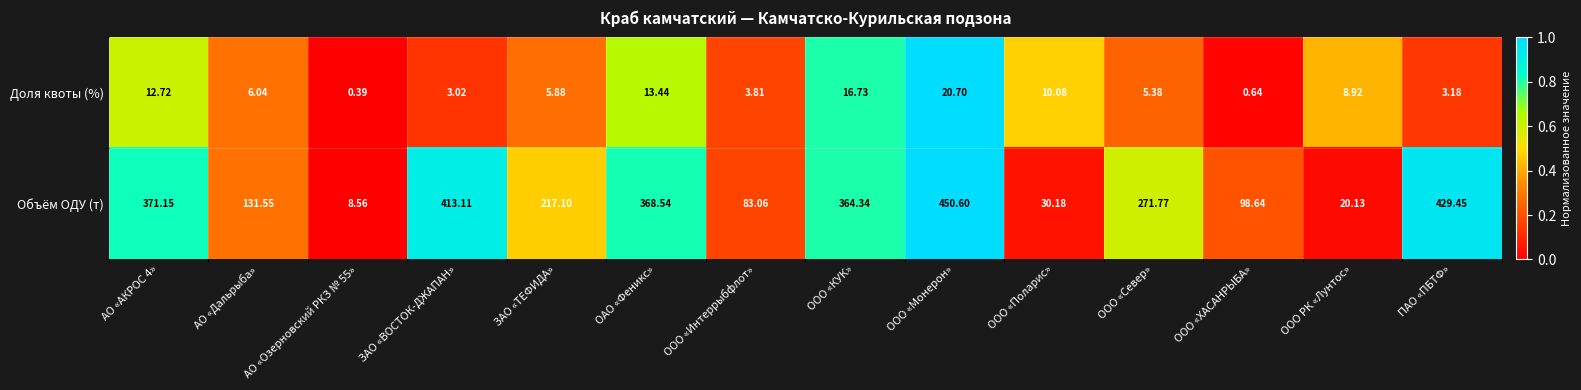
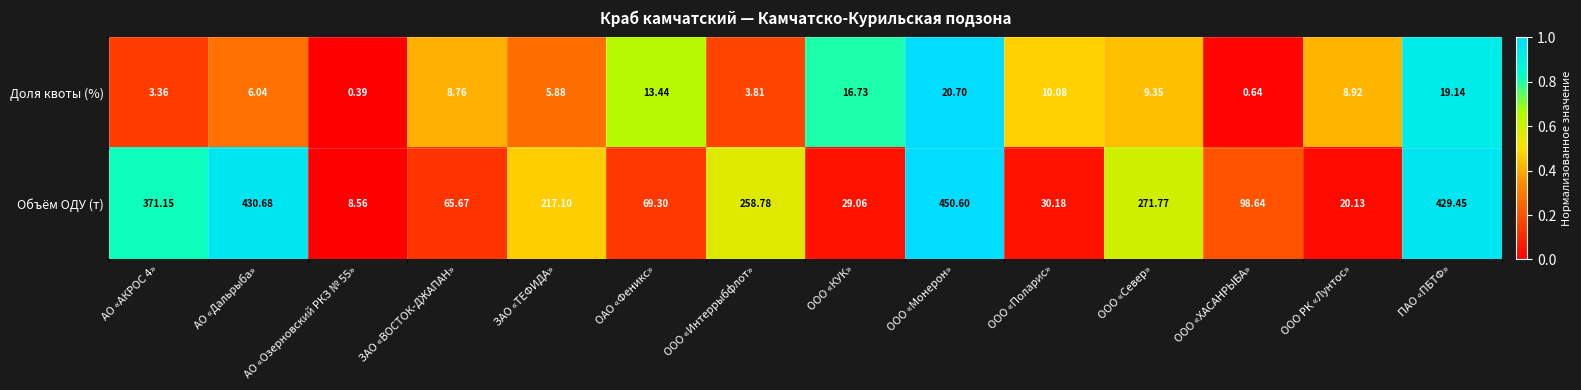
  {
    "Доля квоты (%)": {
-     "АО «АКРОС 4»": 12.72,
+     "АО «АКРОС 4»": 3.36,
      "АО «Дальрыба»": 6.04,
      "АО «Озерновский РКЗ № 55»": 0.39,
-     "ЗАО «ВОСТОК-ДЖАПАН»": 3.02,
+     "ЗАО «ВОСТОК-ДЖАПАН»": 8.76,
      "ЗАО «ТЕФИДА»": 5.88,
      "ОАО «Феникс»": 13.44,
      "ООО «Интеррыбфлот»": 3.81,
      "ООО «КУК»": 16.73,
      "ООО «Монерон»": 20.70,
      "ООО «Поларис»": 10.08,
-     "ООО «Север»": 5.38,
+     "ООО «Север»": 9.35,
      "ООО «ХАСАНРЫБА»": 0.64,
      "ООО РК «Лунтос»": 8.92,
-     "ПАО «ПБТФ»": 3.18
+     "ПАО «ПБТФ»": 19.14
    },
    "Объём ОДУ (т)": {
      "АО «АКРОС 4»": 371.15,
-     "АО «Дальрыба»": 131.55,
+     "АО «Дальрыба»": 430.68,
      "АО «Озерновский РКЗ № 55»": 8.56,
-     "ЗАО «ВОСТОК-ДЖАПАН»": 413.11,
+     "ЗАО «ВОСТОК-ДЖАПАН»": 65.67,
      "ЗАО «ТЕФИДА»": 217.10,
-     "ОАО «Феникс»": 368.54,
-     "ООО «Интеррыбфлот»": 83.06,
-     "ООО «КУК»": 364.34,
+     "ОАО «Феникс»": 69.30,
+     "ООО «Интеррыбфлот»": 258.78,
+     "ООО «КУК»": 29.06,
      "ООО «Монерон»": 450.60,
      "ООО «Поларис»": 30.18,
      "ООО «Север»": 271.77,
      "ООО «ХАСАНРЫБА»": 98.64,
      "ООО РК «Лунтос»": 20.13,
      "ПАО «ПБТФ»": 429.45
    }
  }
